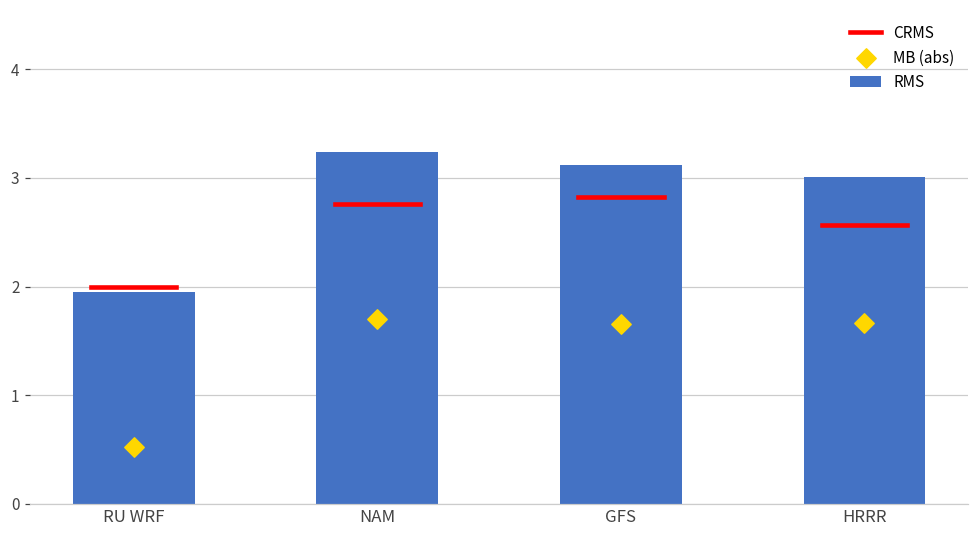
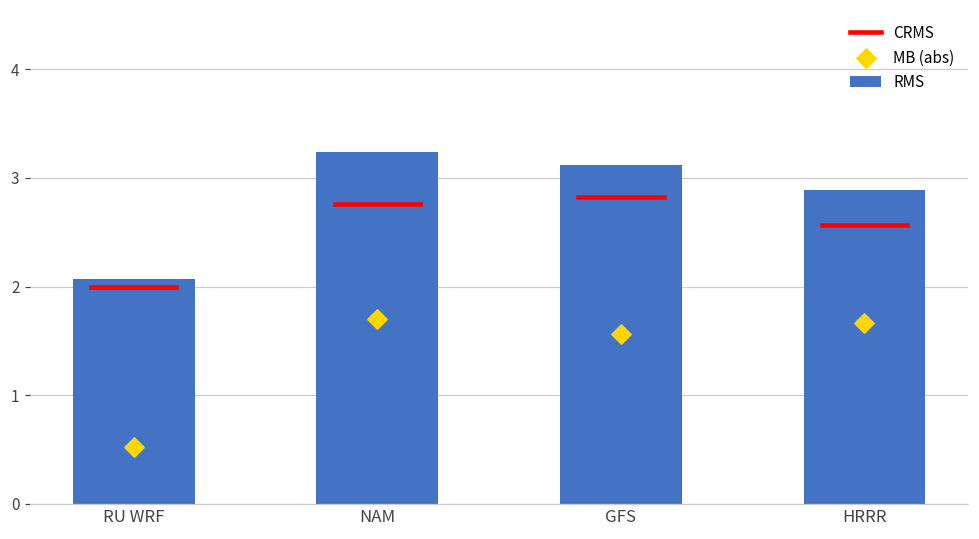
  {
    "RMS": {
-     "RU WRF": 1.9,
+     "RU WRF": 2.1,
      "NAM": 3.2,
      "GFS": 3.1,
-     "HRRR": 3.0
+     "HRRR": 2.9
    },
    "MB (abs)": {
-     "GFS": 1.7
+     "GFS": 1.6
    }
  }
